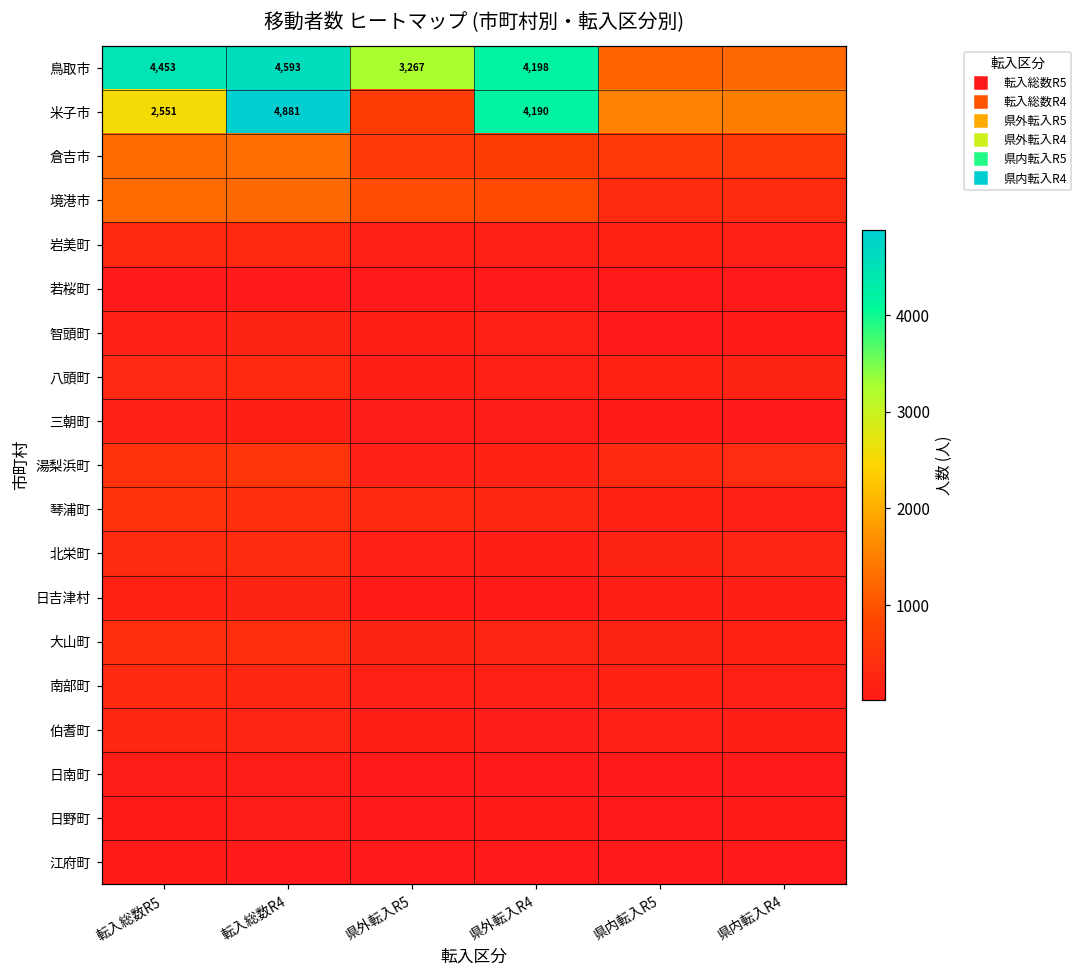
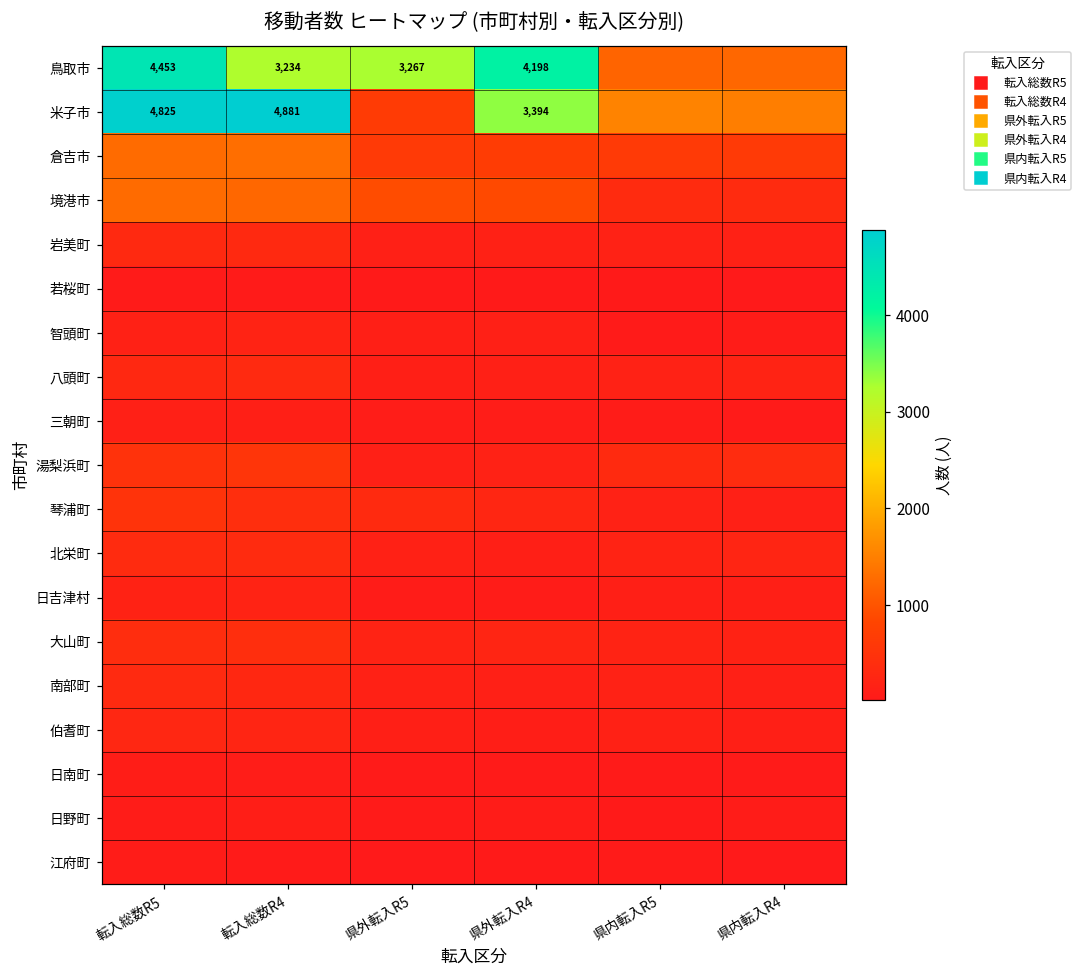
  {
    "鳥取市": {
      "転入総数R5": "4,453",
-     "転入総数R4": "4,593",
+     "転入総数R4": "3,234",
      "県外転入R5": "3,267",
      "県外転入R4": "4,198"
    },
    "米子市": {
-     "転入総数R5": "2,551",
+     "転入総数R5": "4,825",
      "転入総数R4": "4,881",
-     "県外転入R4": "4,190"
+     "県外転入R4": "3,394"
    }
  }
